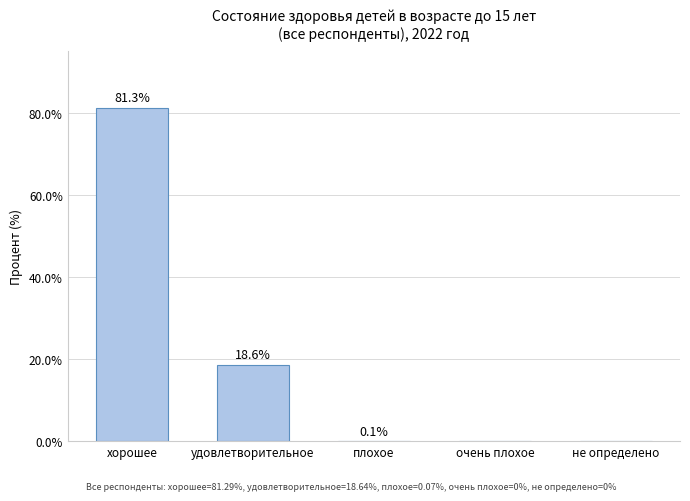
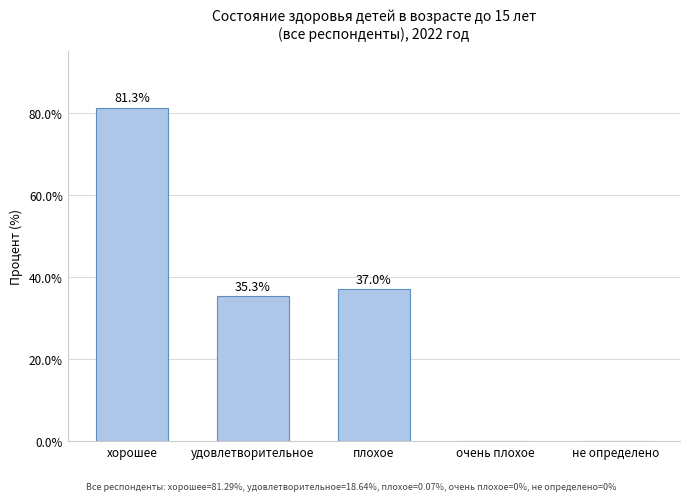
  {
    "хорошее": "81.3%",
-   "удовлетворительное": "18.6%",
-   "плохое": "0.1%"
+   "удовлетворительное": "35.3%",
+   "плохое": "37.0%"
  }
